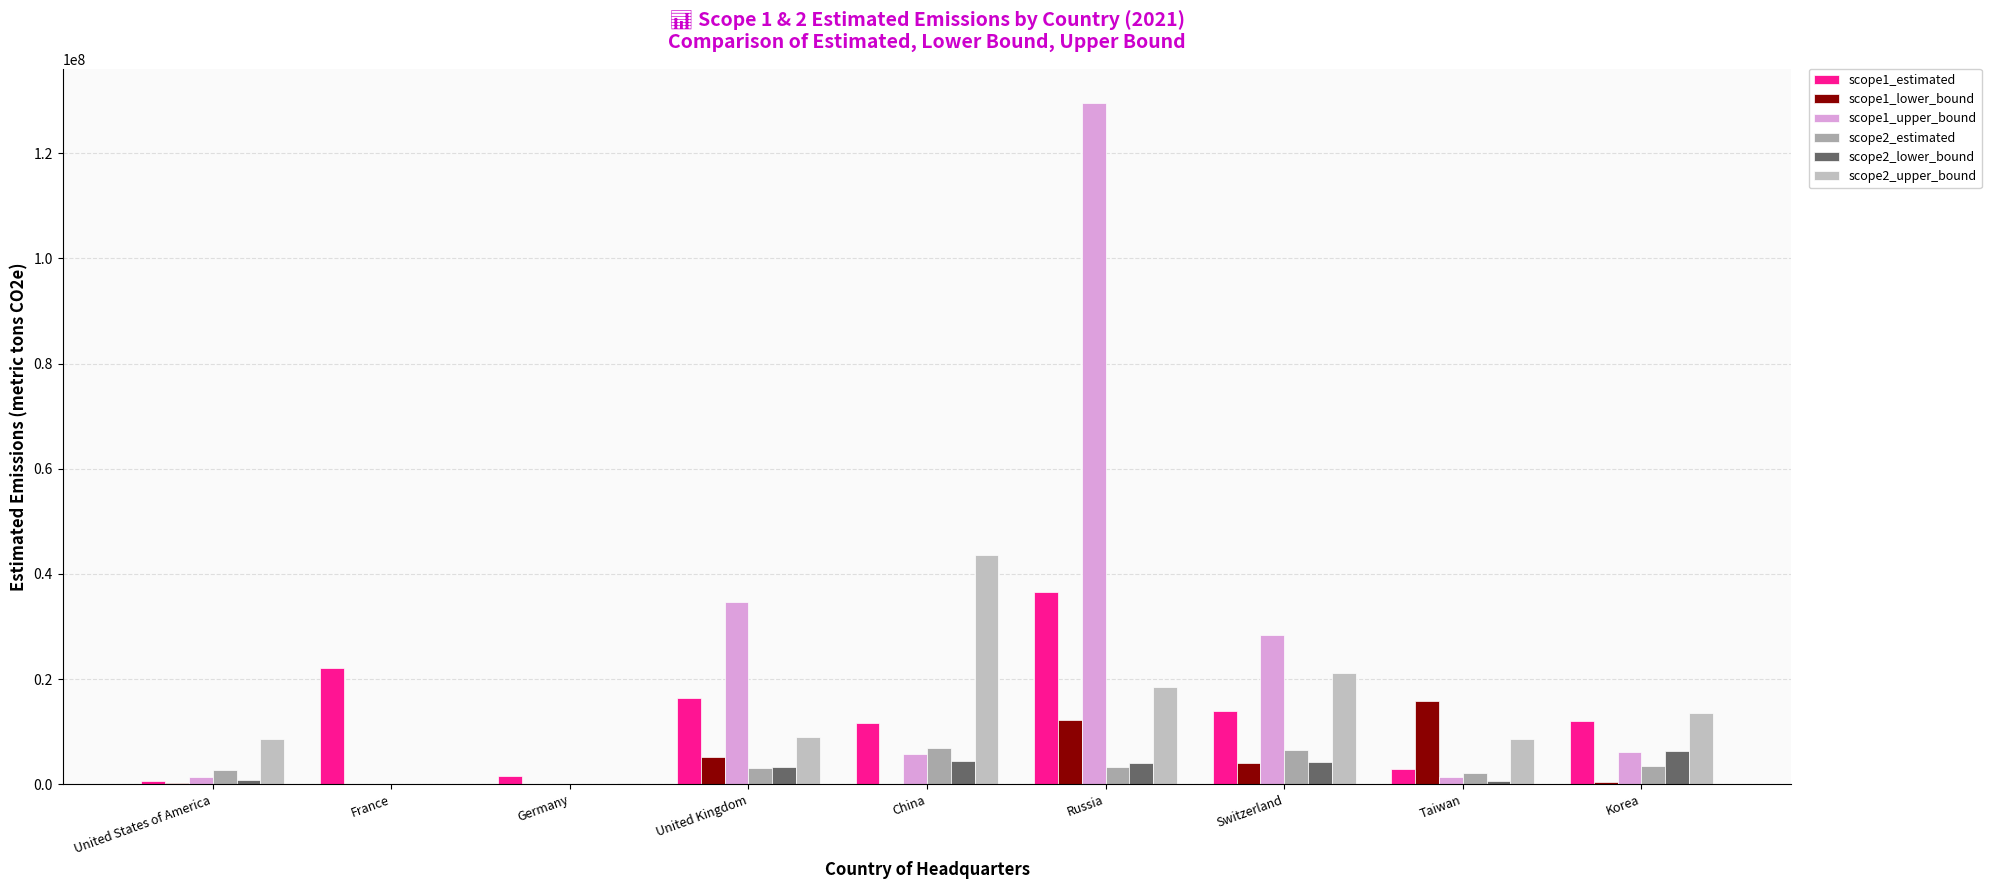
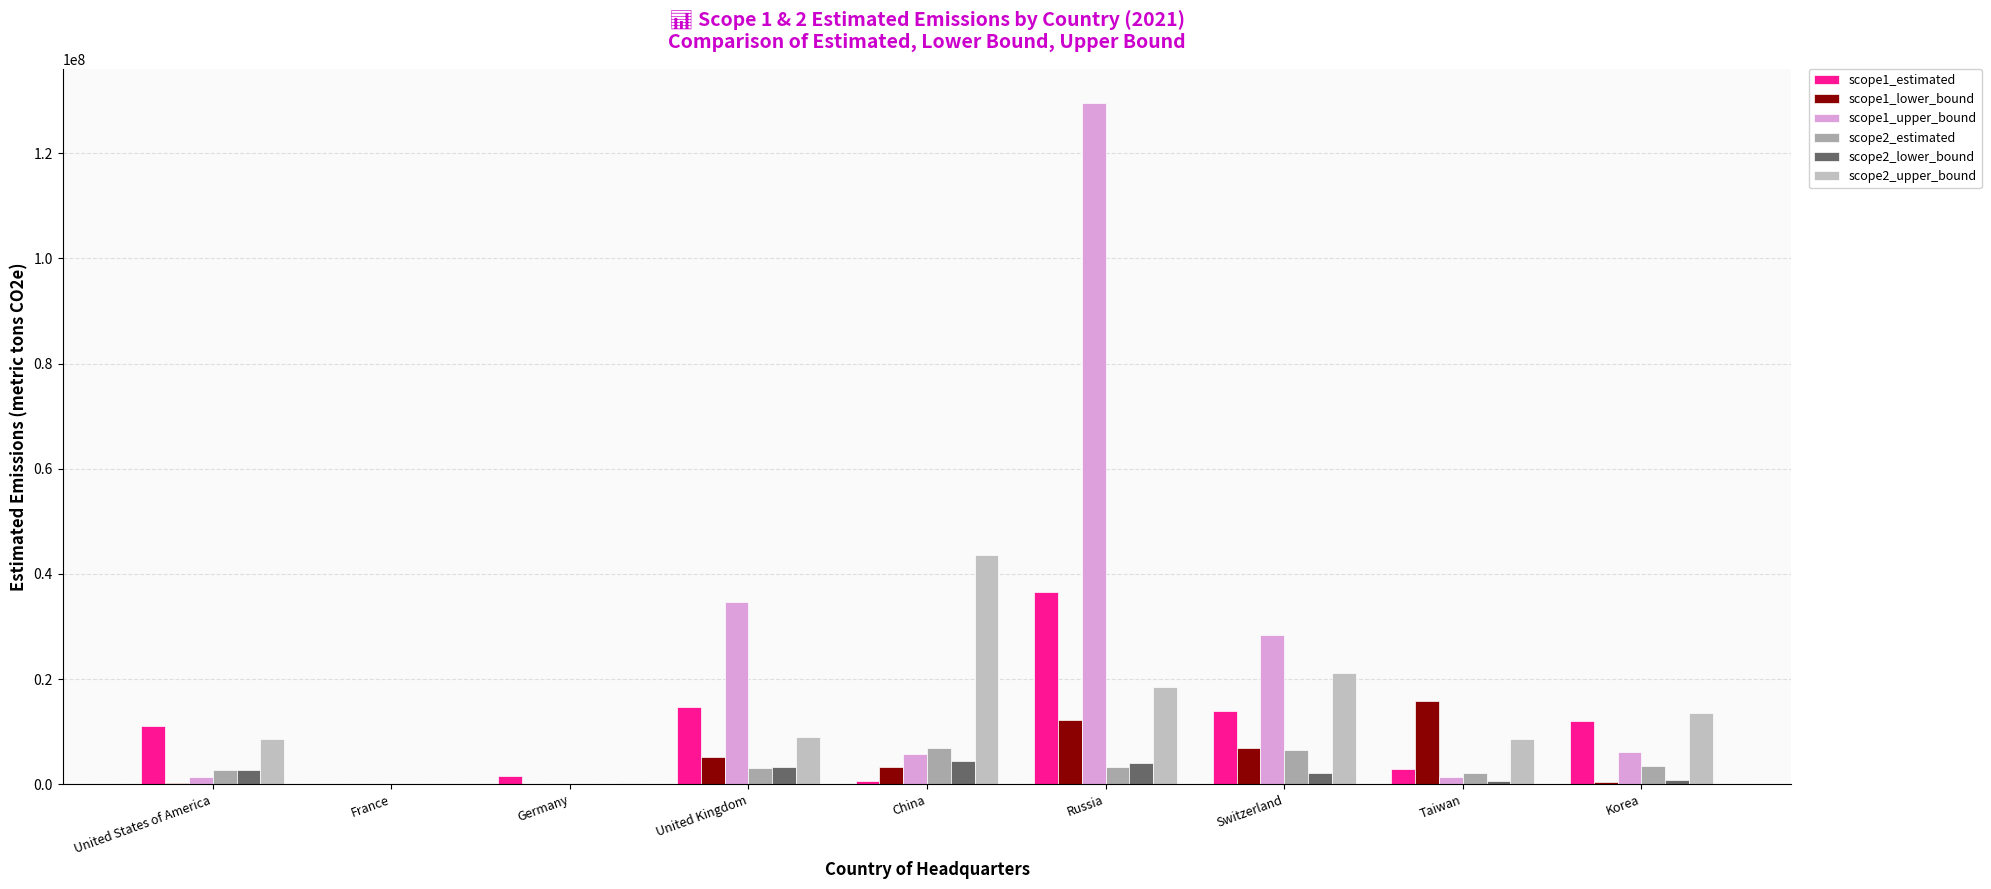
  {
    "scope1_estimated": {
-     "United States of America": 1000000,
-     "France": 22000000,
+     "United States of America": 11000000,
+     "France": 0,
      "Germany": 2000000,
-     "United Kingdom": 16000000,
-     "China": 12000000,
+     "United Kingdom": 15000000,
+     "China": 1000000,
      "Russia": 37000000,
      "Switzerland": 14000000,
      "Taiwan": 3000000,
      "Korea": 12000000
    },
    "scope1_lower_bound": {
      "United Kingdom": 5000000,
-     "China": 0,
+     "China": 3000000,
      "Russia": 12000000,
-     "Switzerland": 4000000,
+     "Switzerland": 7000000,
      "Taiwan": 16000000
    },
    "scope2_lower_bound": {
-     "United States of America": 1000000,
+     "United States of America": 3000000,
      "United Kingdom": 3000000,
      "China": 5000000,
      "Russia": 4000000,
-     "Switzerland": 4000000,
+     "Switzerland": 2000000,
      "Taiwan": 1000000,
-     "Korea": 6000000
+     "Korea": 1000000
    }
  }
